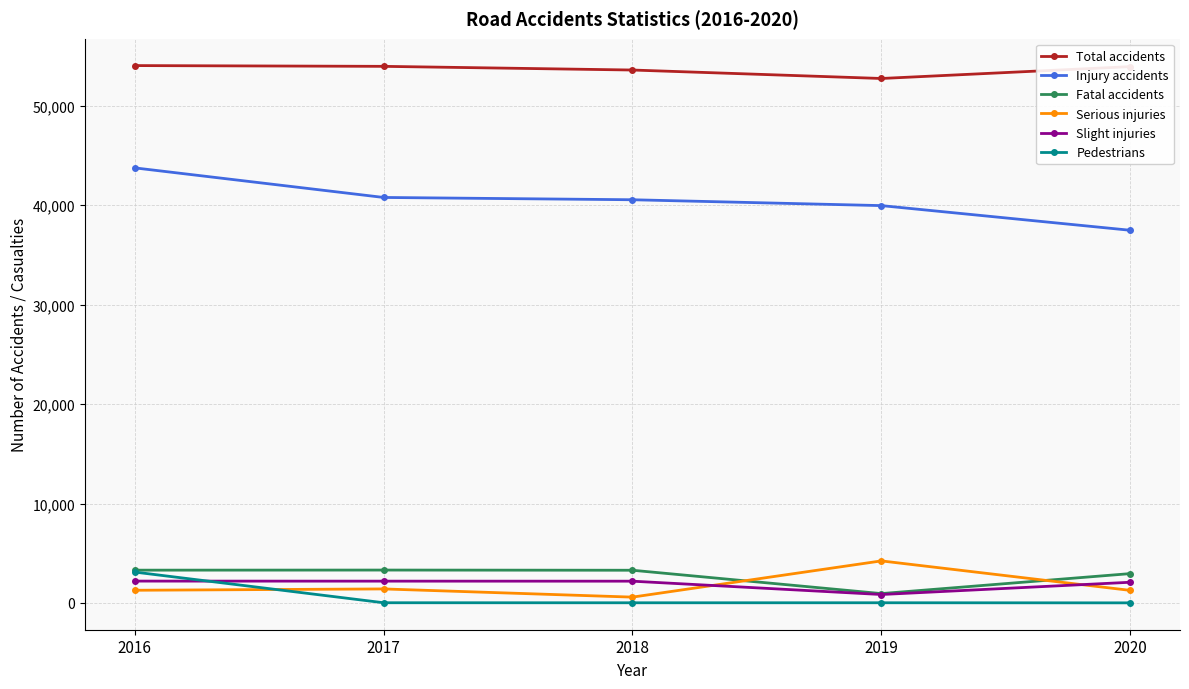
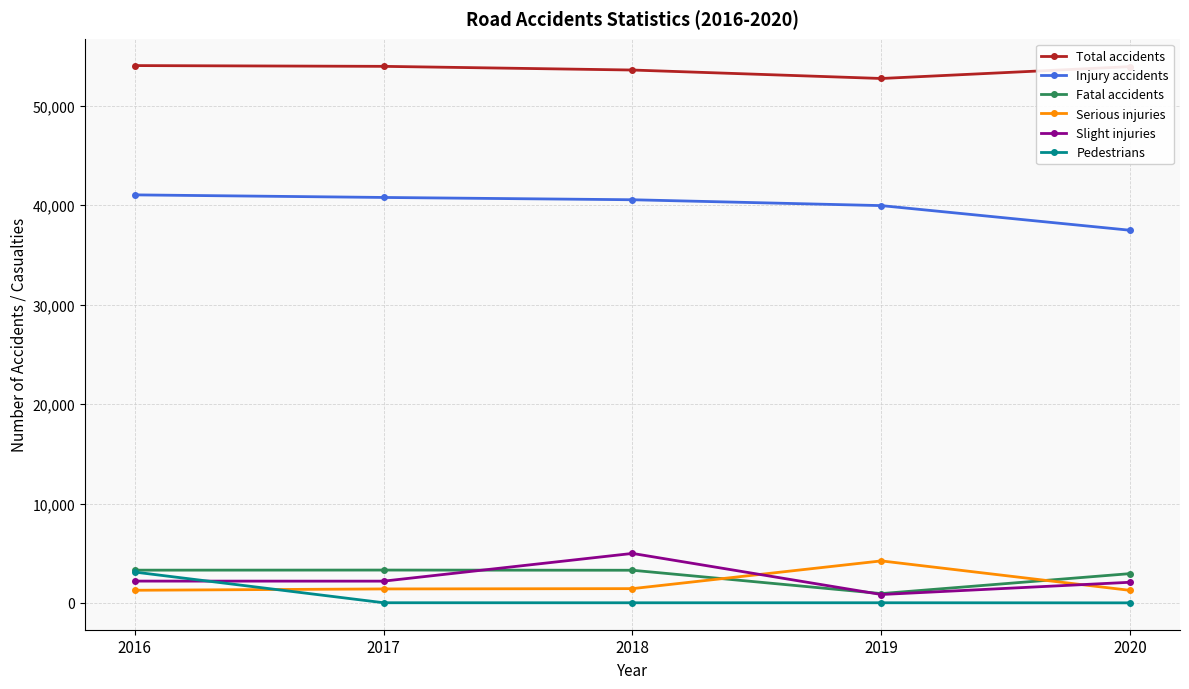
  {
    "Total accidents": {
      "2016": "54,000",
      "2017": "54,000",
      "2018": "54,000",
      "2019": "53,000"
    },
    "Injury accidents": {
-     "2016": "44,000",
+     "2016": "41,000",
      "2017": "41,000",
      "2018": "41,000",
      "2019": "40,000",
      "2020": "37,000"
    },
    "Fatal accidents": {
      "2017": "3,000",
      "2018": "3,000",
      "2020": "3,000"
    },
    "Serious injuries": {
      "2016": "1,000",
      "2017": "1,000",
-     "2018": "600",
+     "2018": "1,400",
      "2019": "4,000",
      "2020": "1,000"
    },
    "Slight injuries": {
      "2016": "2,000",
      "2017": "2,000",
-     "2018": "2,000",
+     "2018": "5,000",
      "2020": "2,000"
    },
    "Pedestrians": {
      "2017": "0",
      "2018": "0",
      "2019": "0",
      "2020": "0"
    }
  }
